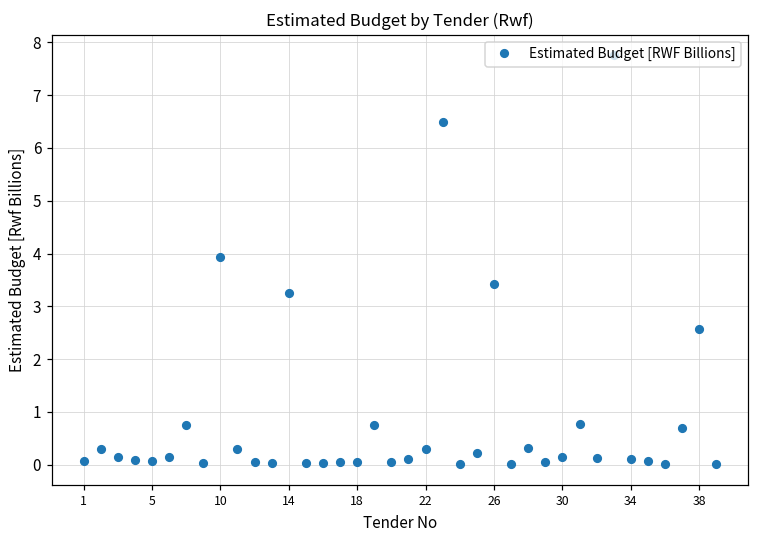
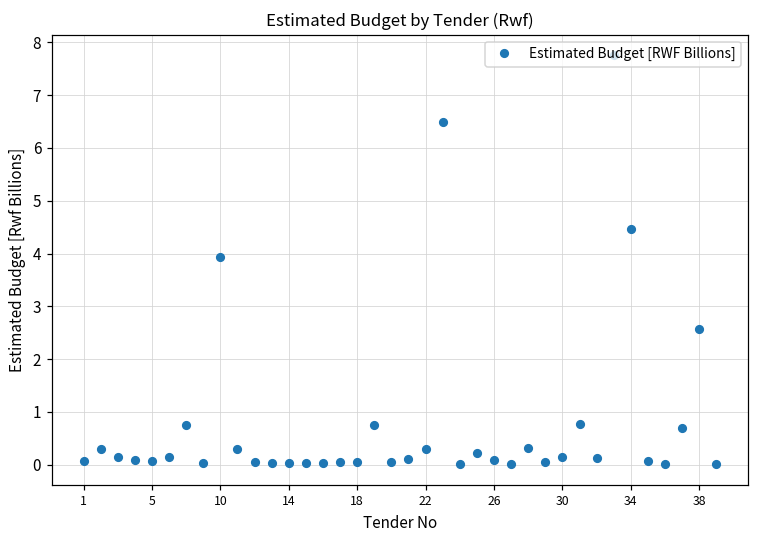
  {
    "1": 0.1,
    "5": 0.1,
    "10": 3.9,
-   "14": 3.3,
+   "14": 0.0,
    "18": 0.1,
    "22": 0.3,
-   "26": 3.4,
+   "26": 0.1,
    "30": 0.1,
-   "34": 0.1,
+   "34": 4.5,
    "38": 2.6
  }
